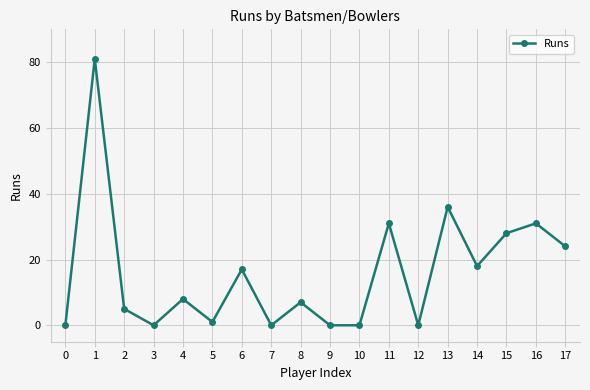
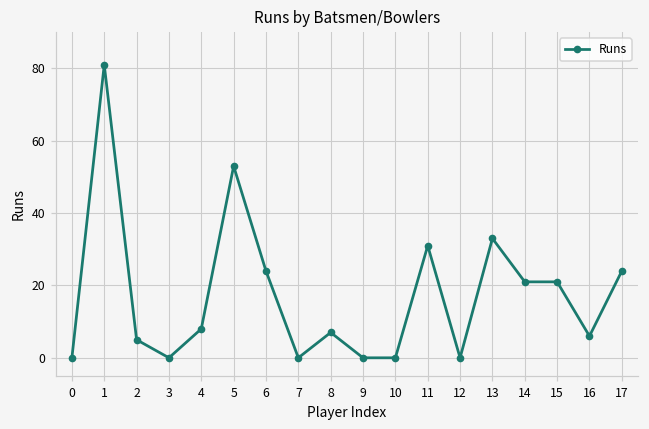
  {
    "0": 0,
    "1": 81,
    "2": 5,
    "3": 0,
    "4": 8,
-   "5": 1,
-   "6": 17,
+   "5": 53,
+   "6": 24,
    "7": 0,
    "8": 7,
    "9": 0,
    "10": 0,
    "11": 31,
    "12": 0,
-   "13": 36,
-   "14": 18,
-   "15": 28,
-   "16": 31,
+   "13": 33,
+   "14": 21,
+   "15": 21,
+   "16": 6,
    "17": 24
  }
